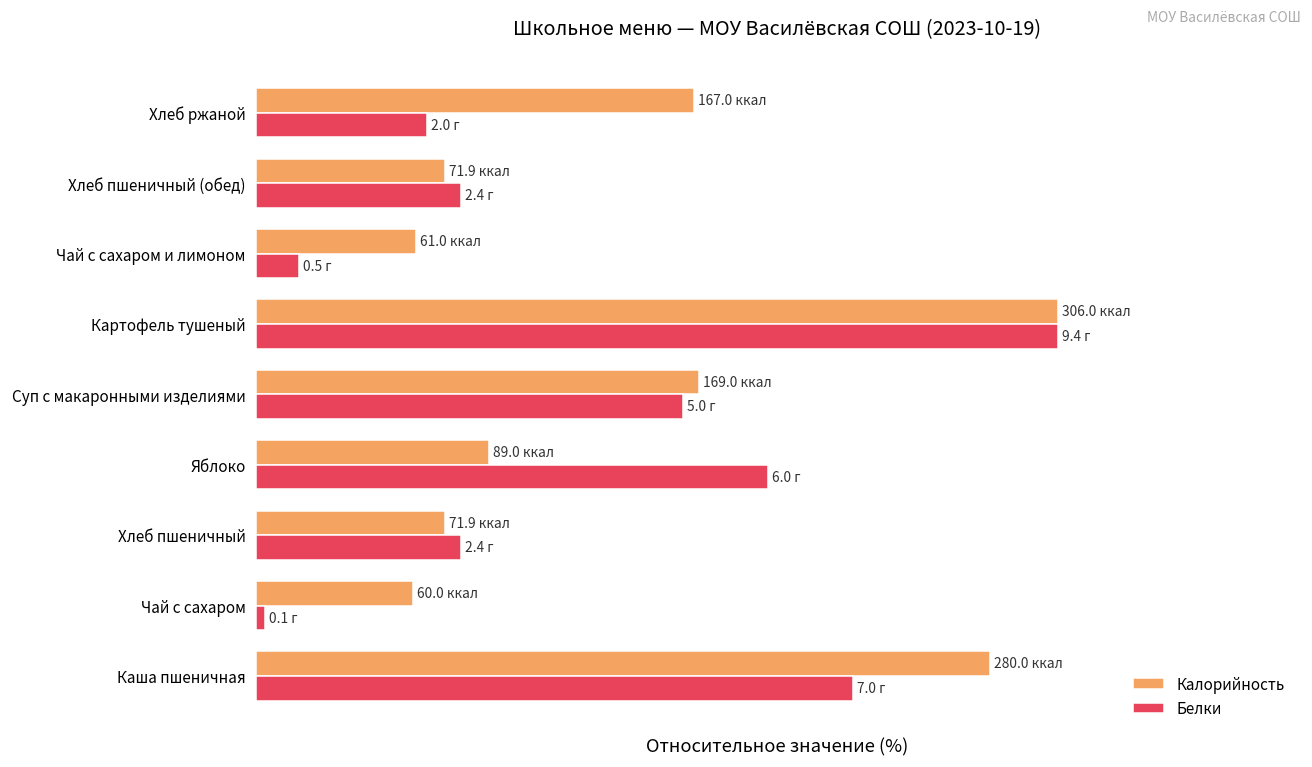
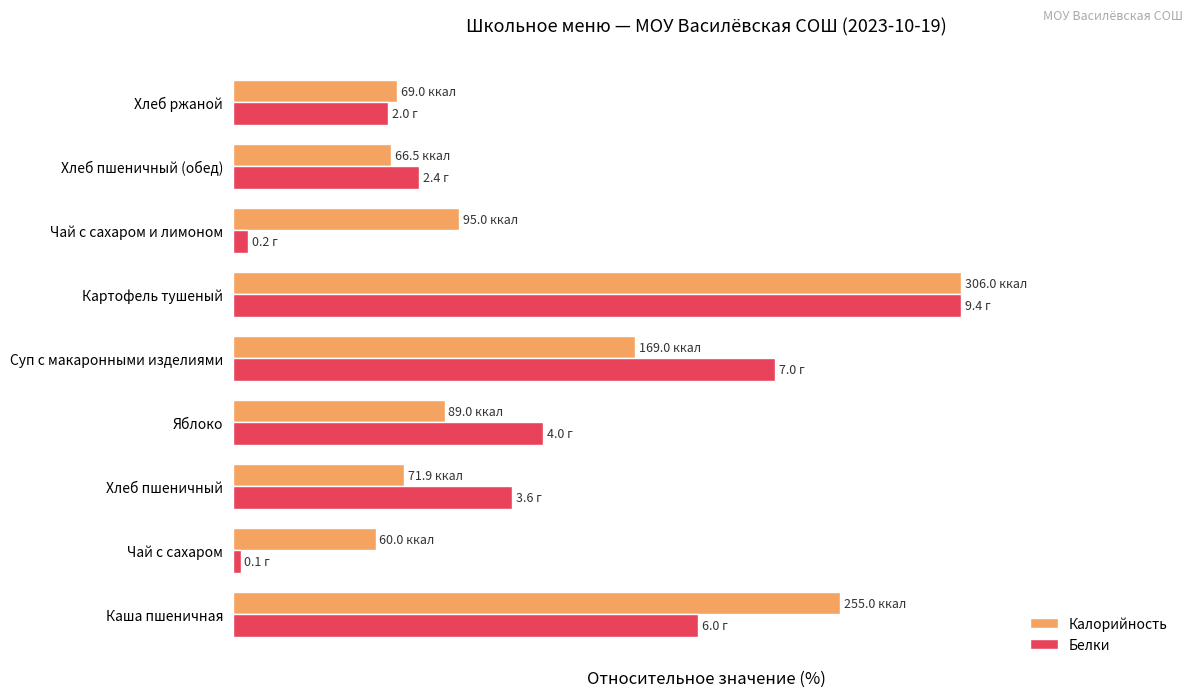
  {
    "Калорийность": {
-     "Хлеб ржаной": 167.0,
-     "Хлеб пшеничный (обед)": 71.9,
-     "Чай с сахаром и лимоном": 61.0,
-     "Каша пшеничная": 280.0
+     "Хлеб ржаной": 69.0,
+     "Хлеб пшеничный (обед)": 66.5,
+     "Чай с сахаром и лимоном": 95.0,
+     "Каша пшеничная": 255.0
    },
    "Белки": {
-     "Чай с сахаром и лимоном": 0.5,
-     "Суп с макаронными изделиями": 5.0,
-     "Яблоко": 6.0,
-     "Хлеб пшеничный": 2.4,
-     "Каша пшеничная": 7.0
+     "Чай с сахаром и лимоном": 0.2,
+     "Суп с макаронными изделиями": 7.0,
+     "Яблоко": 4.0,
+     "Хлеб пшеничный": 3.6,
+     "Каша пшеничная": 6.0
    }
  }
